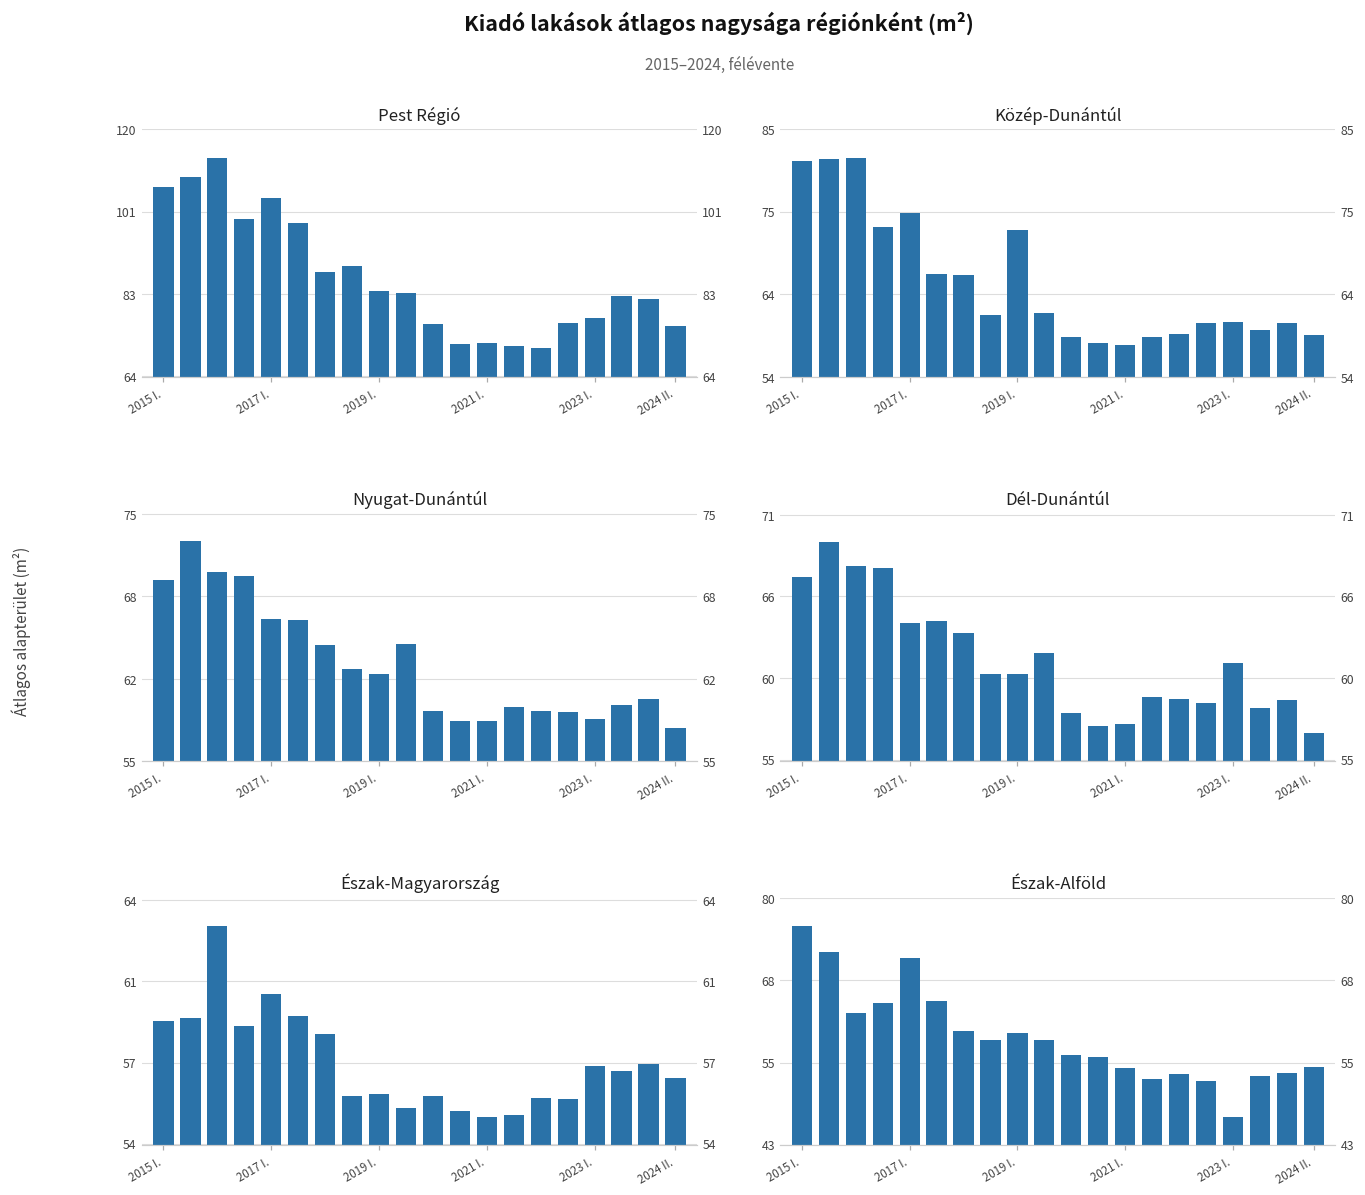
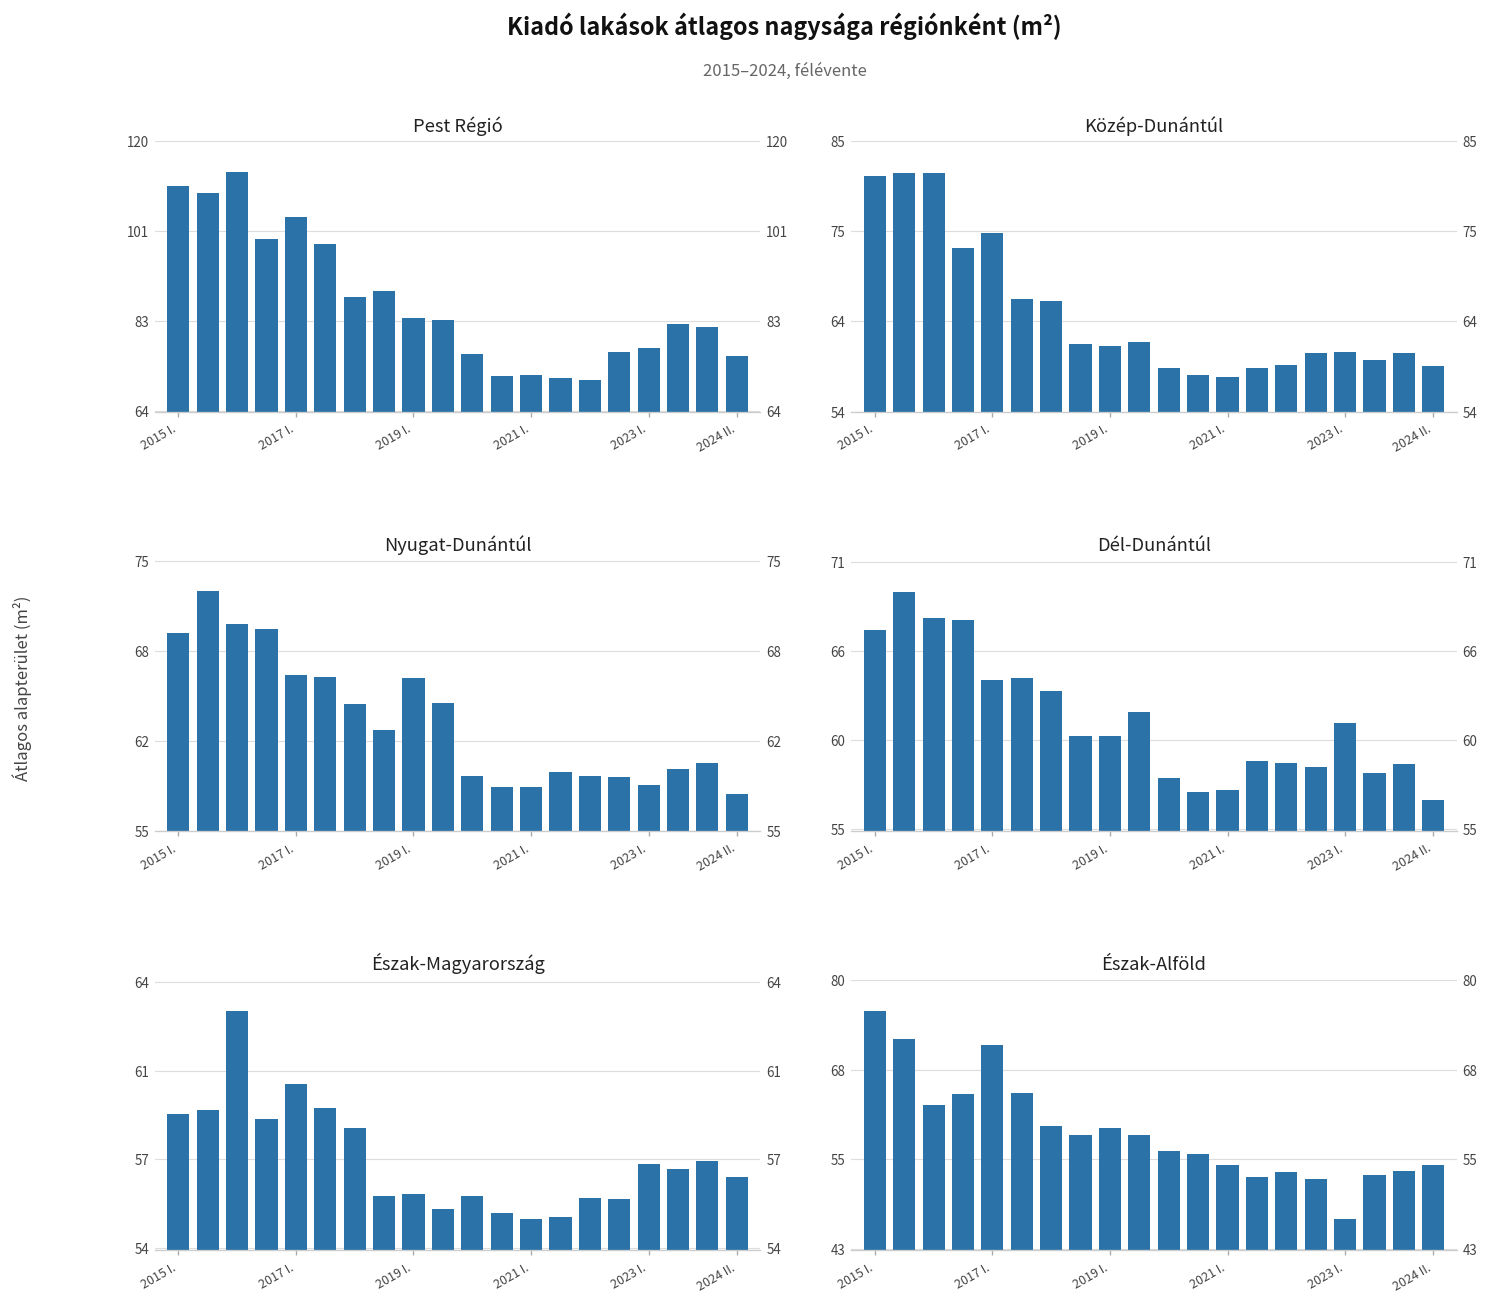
  {
    "Pest Régió": {
-     "2015 I.": 107,
+     "2015 I.": 111,
      "2017 I.": 104,
      "2019 I.": 83,
      "2021 I.": 72,
      "2023 I.": 77,
      "2024 II.": 75
    },
    "Közép-Dunántúl": {
      "2015 I.": 81,
      "2017 I.": 75,
-     "2019 I.": 72,
+     "2019 I.": 62,
      "2021 I.": 58,
      "2023 I.": 61,
      "2024 II.": 59
    },
    "Nyugat-Dunántúl": {
      "2015 I.": 69.7,
      "2017 I.": 66.5,
-     "2019 I.": 62.1,
+     "2019 I.": 66.3,
      "2021 I.": 58.3,
      "2023 I.": 58.4,
      "2024 II.": 57.7
    },
    "Dél-Dunántúl": {
      "2015 I.": 66.9,
      "2017 I.": 63.9,
      "2019 I.": 60.6,
      "2021 I.": 57.3,
      "2023 I.": 61.3,
      "2024 II.": 56.8
    },
    "Észak-Magyarország": {
      "2015 I.": 59.1,
      "2017 I.": 60.2,
      "2019 I.": 56.0,
      "2021 I.": 55.1,
      "2023 I.": 57.2,
      "2024 II.": 56.7
    },
    "Észak-Alföld": {
      "2015 I.": 76,
      "2017 I.": 71,
      "2019 I.": 60,
      "2021 I.": 55,
      "2023 I.": 47,
      "2024 II.": 55
    }
  }
